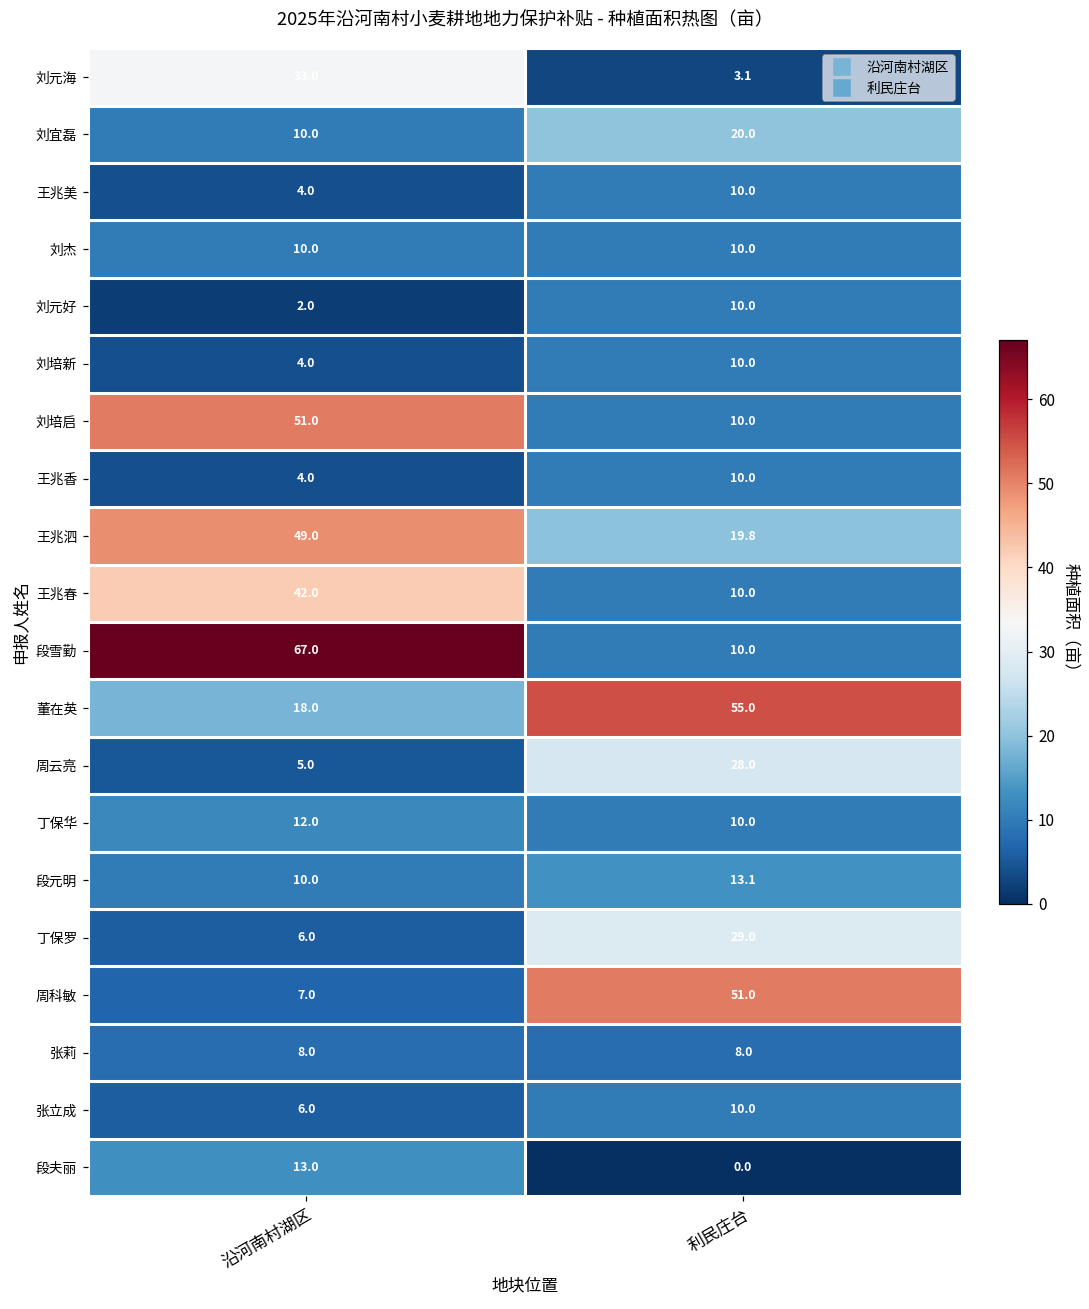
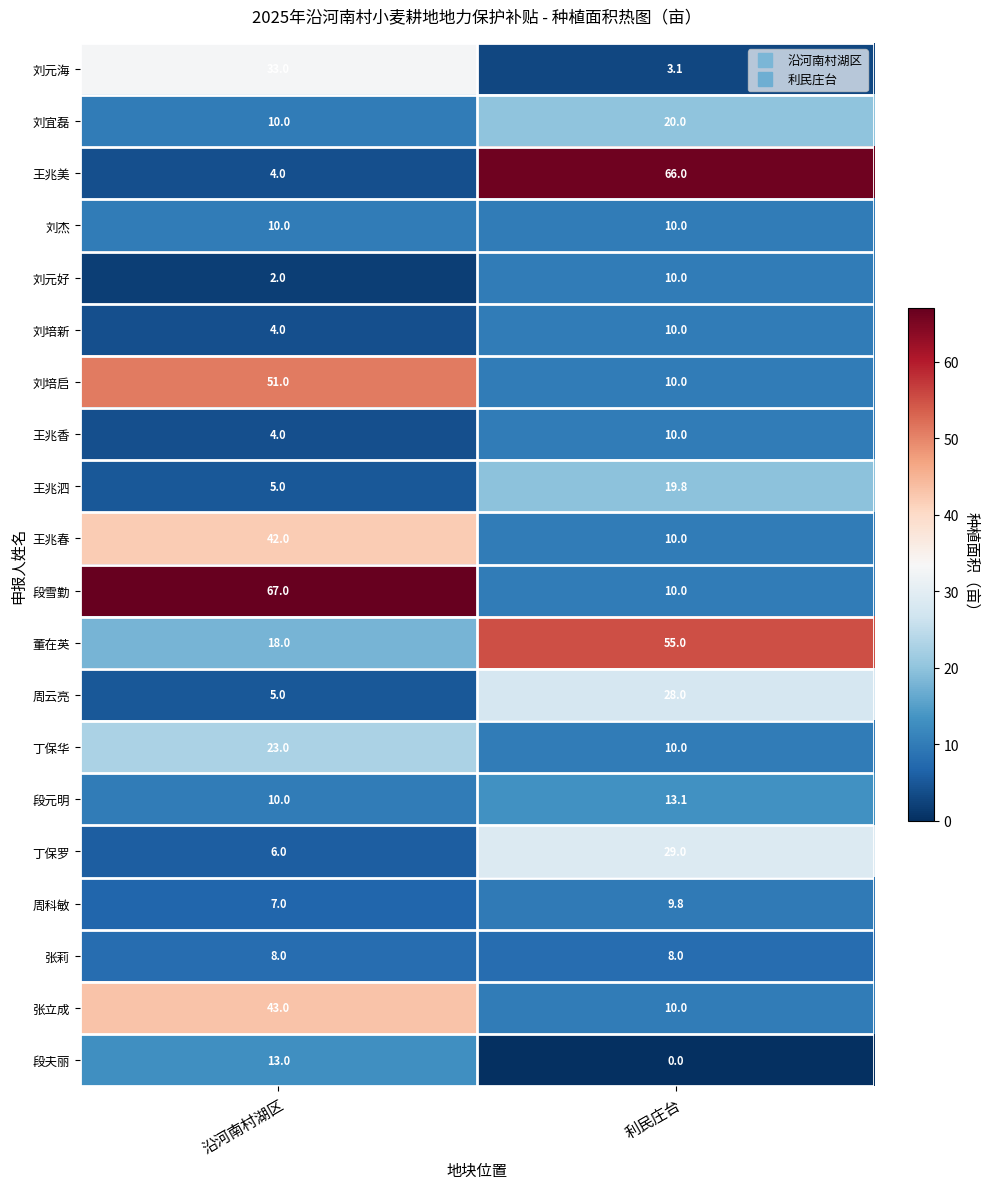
  {
    "刘元海": {
      "利民庄台": 3.1
    },
    "刘宜磊": {
      "沿河南村湖区": 10.0,
      "利民庄台": 20.0
    },
    "王兆美": {
      "沿河南村湖区": 4.0,
-     "利民庄台": 10.0
+     "利民庄台": 66.0
    },
    "刘杰": {
      "沿河南村湖区": 10.0,
      "利民庄台": 10.0
    },
    "刘元好": {
      "沿河南村湖区": 2.0,
      "利民庄台": 10.0
    },
    "刘培新": {
      "沿河南村湖区": 4.0,
      "利民庄台": 10.0
    },
    "刘培启": {
      "沿河南村湖区": 51.0,
      "利民庄台": 10.0
    },
    "王兆香": {
      "沿河南村湖区": 4.0,
      "利民庄台": 10.0
    },
    "王兆泗": {
-     "沿河南村湖区": 49.0,
+     "沿河南村湖区": 5.0,
      "利民庄台": 19.8
    },
    "王兆春": {
      "沿河南村湖区": 42.0,
      "利民庄台": 10.0
    },
    "段雪勤": {
      "沿河南村湖区": 67.0,
      "利民庄台": 10.0
    },
    "董在英": {
      "沿河南村湖区": 18.0,
      "利民庄台": 55.0
    },
    "周云亮": {
      "沿河南村湖区": 5.0
    },
    "丁保华": {
-     "沿河南村湖区": 12.0,
+     "沿河南村湖区": 23.0,
      "利民庄台": 10.0
    },
    "段元明": {
      "沿河南村湖区": 10.0,
      "利民庄台": 13.1
    },
    "丁保罗": {
      "沿河南村湖区": 6.0
    },
    "周科敏": {
      "沿河南村湖区": 7.0,
-     "利民庄台": 51.0
+     "利民庄台": 9.8
    },
    "张莉": {
      "沿河南村湖区": 8.0,
      "利民庄台": 8.0
    },
    "张立成": {
-     "沿河南村湖区": 6.0,
+     "沿河南村湖区": 43.0,
      "利民庄台": 10.0
    },
    "段夫丽": {
      "沿河南村湖区": 13.0,
      "利民庄台": 0.0
    }
  }
